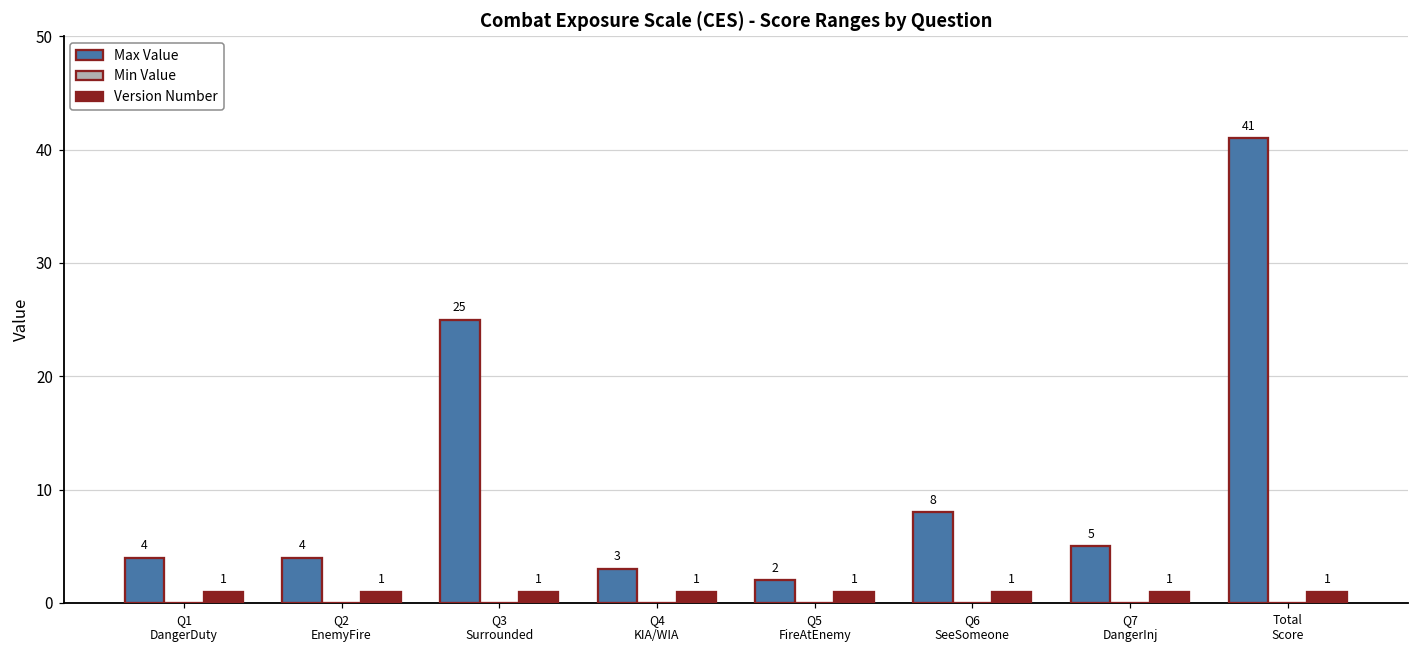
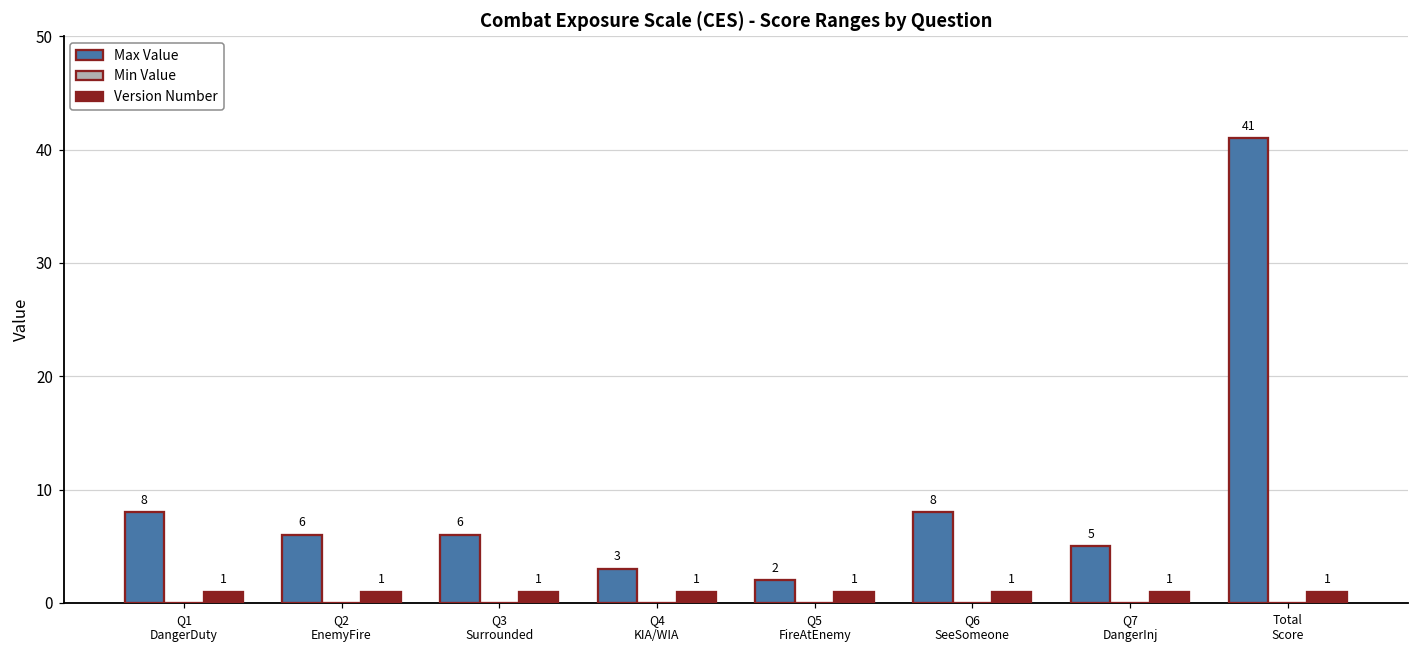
  {
    "Max Value": {
-     "Q1 DangerDuty": 4,
-     "Q2 EnemyFire": 4,
-     "Q3 Surrounded": 25,
+     "Q1 DangerDuty": 8,
+     "Q2 EnemyFire": 6,
+     "Q3 Surrounded": 6,
      "Q4 KIA/WIA": 3,
      "Q5 FireAtEnemy": 2,
      "Q6 SeeSomeone": 8,
      "Q7 DangerInj": 5,
      "Total Score": 41
    },
    "Min Value": {
      "Q1 DangerDuty": 0.0,
      "Q2 EnemyFire": 0.0,
      "Q3 Surrounded": 0.0,
      "Q4 KIA/WIA": 0.0,
      "Q5 FireAtEnemy": 0.0,
      "Q6 SeeSomeone": 0.0,
      "Q7 DangerInj": 0.0,
      "Total Score": 0.0
    },
    "Version Number": {
      "Q1 DangerDuty": 1,
      "Q2 EnemyFire": 1,
      "Q3 Surrounded": 1,
      "Q4 KIA/WIA": 1,
      "Q5 FireAtEnemy": 1,
      "Q6 SeeSomeone": 1,
      "Q7 DangerInj": 1,
      "Total Score": 1
    }
  }
